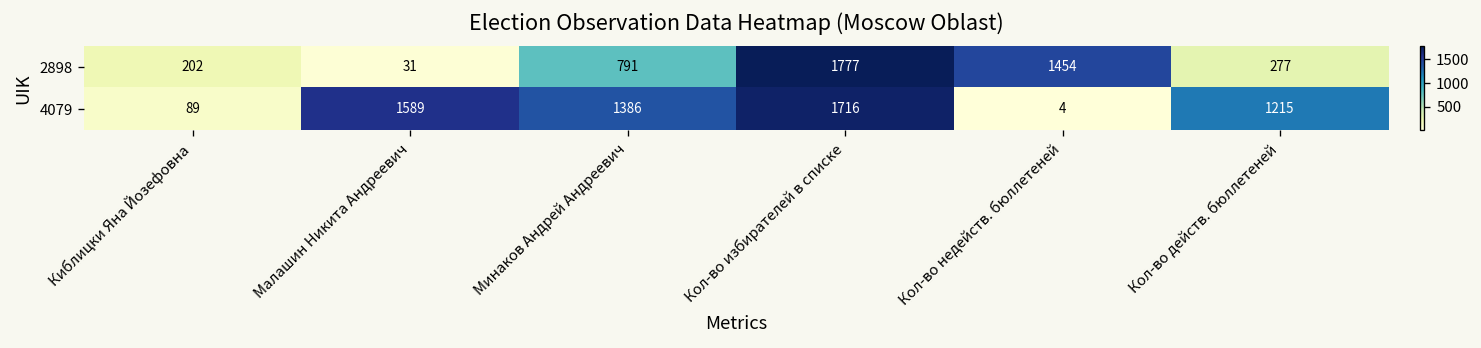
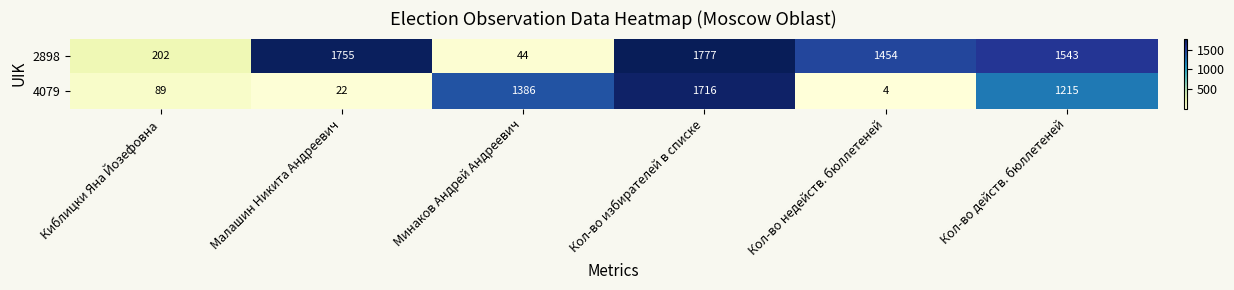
  {
    "2898": {
      "Киблицки Яна Йозефовна": 202,
-     "Малашин Никита Андреевич": 31,
-     "Минаков Андрей Андреевич": 791,
+     "Малашин Никита Андреевич": 1755,
+     "Минаков Андрей Андреевич": 44,
      "Кол-во избирателей в списке": 1777,
      "Кол-во недейств. бюллетеней": 1454,
-     "Кол-во действ. бюллетеней": 277
+     "Кол-во действ. бюллетеней": 1543
    },
    "4079": {
      "Киблицки Яна Йозефовна": 89,
-     "Малашин Никита Андреевич": 1589,
+     "Малашин Никита Андреевич": 22,
      "Минаков Андрей Андреевич": 1386,
      "Кол-во избирателей в списке": 1716,
      "Кол-во недейств. бюллетеней": 4,
      "Кол-во действ. бюллетеней": 1215
    }
  }
